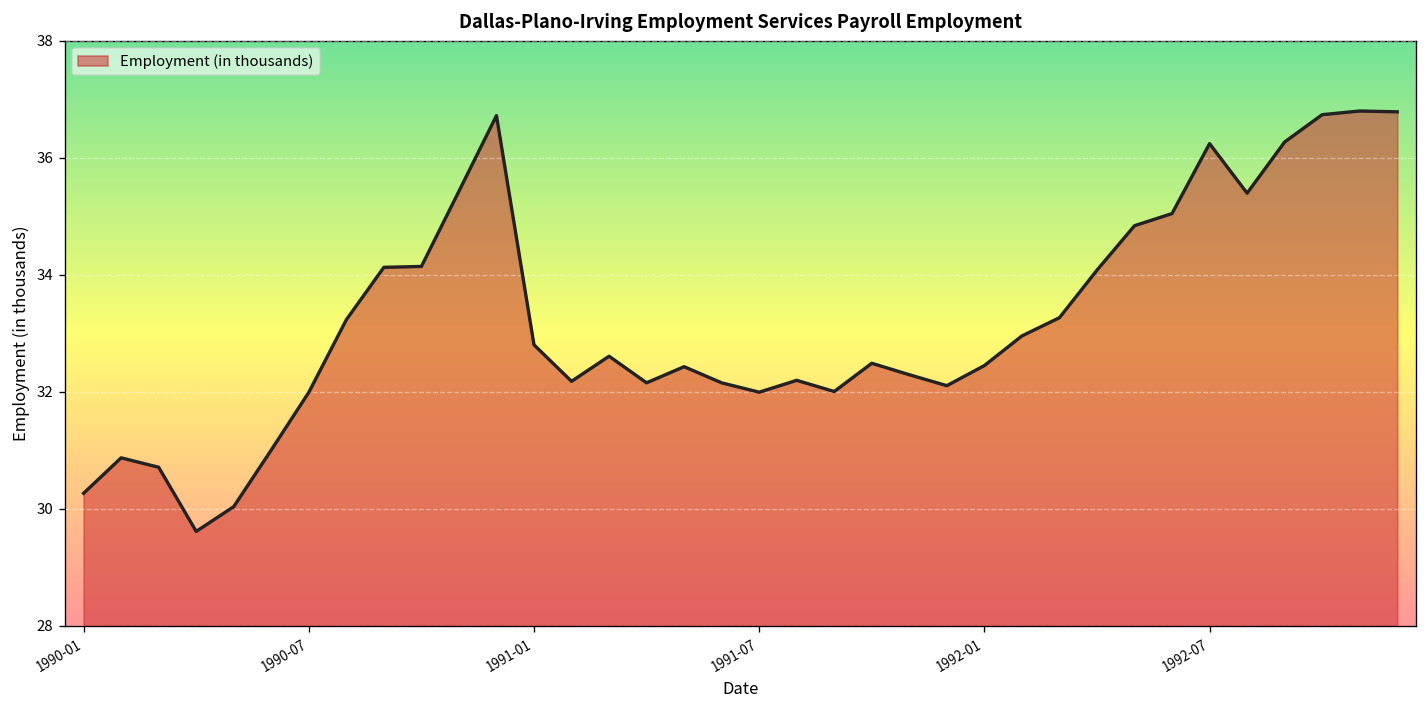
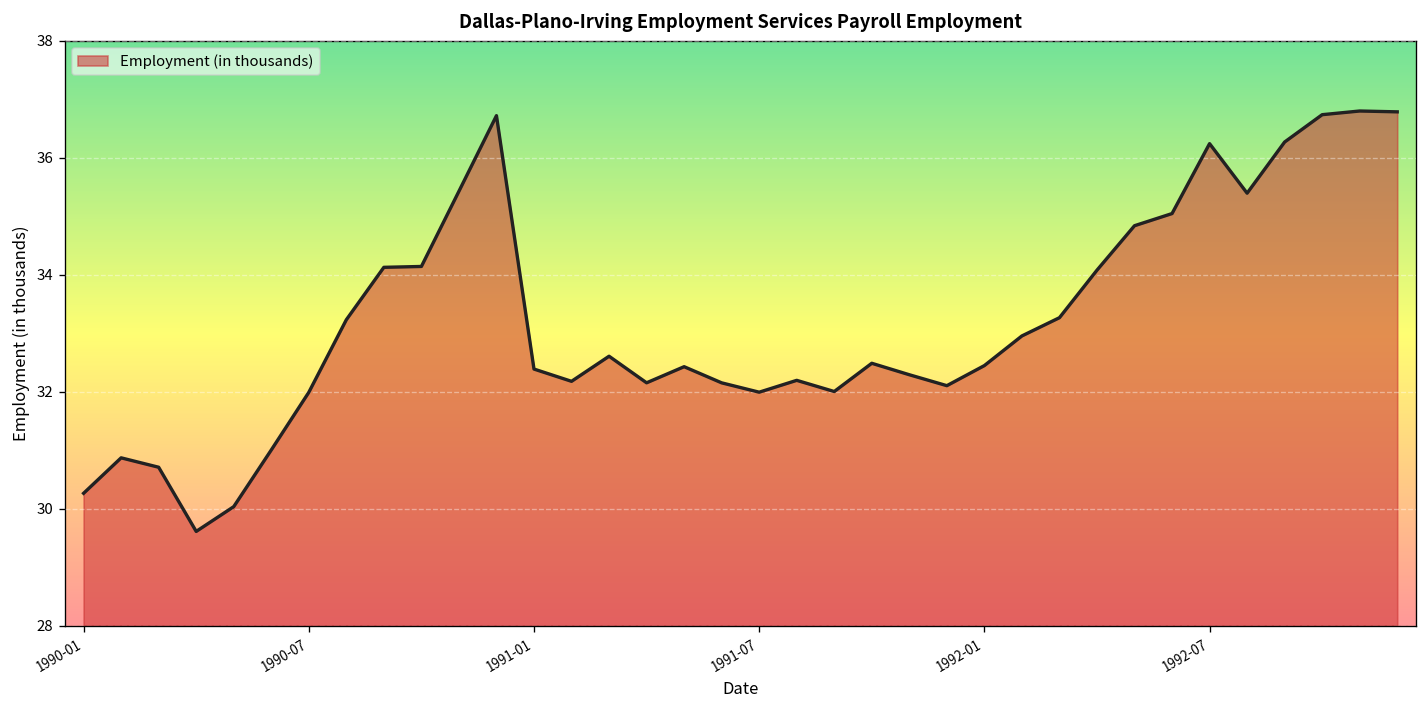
  {
    "1990-01": 30.3,
    "1990-07": 32.0,
-   "1991-01": 32.8,
+   "1991-01": 32.4,
    "1991-07": 32.0,
    "1992-01": 32.4,
    "1992-07": 36.2
  }
